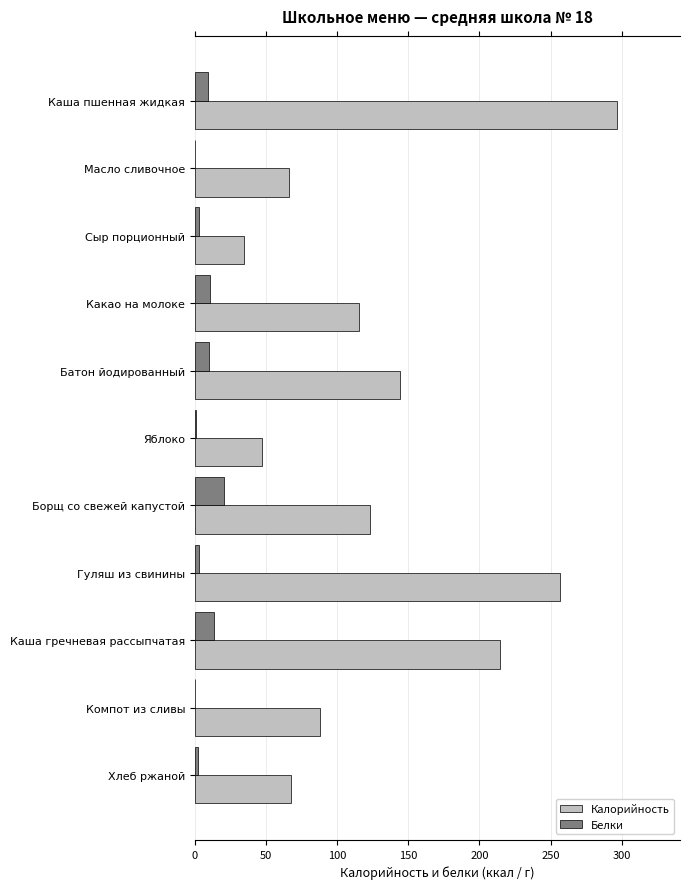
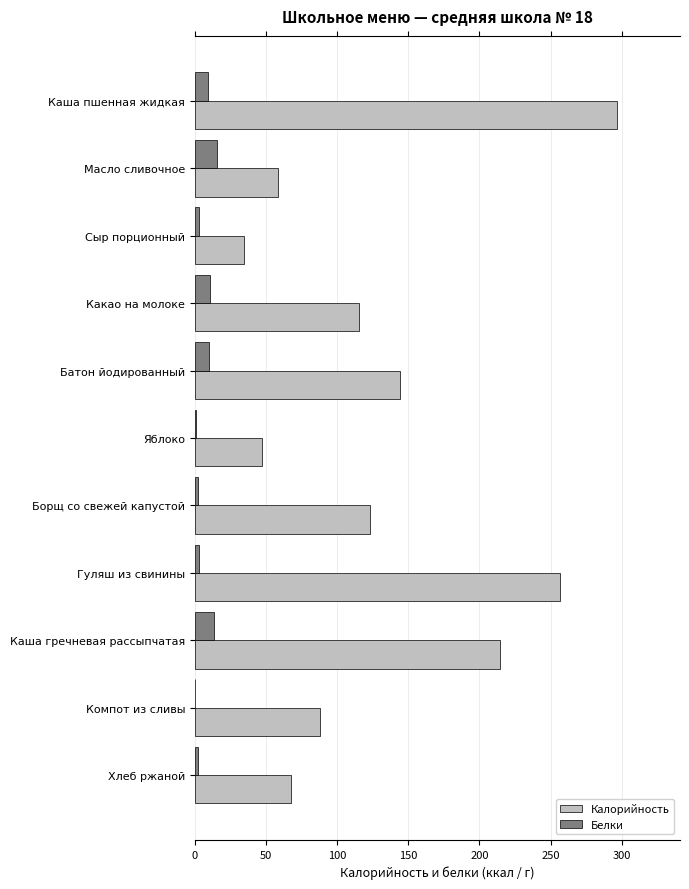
  {
    "Калорийность": {
      "Каша пшенная жидкая": 297,
-     "Масло сливочное": 66,
+     "Масло сливочное": 59,
      "Сыр порционный": 34,
      "Какао на молоке": 115,
      "Батон йодированный": 144,
      "Яблоко": 47,
      "Борщ со свежей капустой": 123,
      "Гуляш из свинины": 257,
      "Каша гречневая рассыпчатая": 215,
      "Компот из сливы": 88,
      "Хлеб ржаной": 68
    },
    "Белки": {
      "Каша пшенная жидкая": 9,
-     "Масло сливочное": 0,
+     "Масло сливочное": 15,
      "Сыр порционный": 3,
      "Какао на молоке": 11,
      "Батон йодированный": 10,
-     "Борщ со свежей капустой": 21,
+     "Борщ со свежей капустой": 2,
      "Гуляш из свинины": 3,
      "Каша гречневая рассыпчатая": 14,
      "Хлеб ржаной": 2
    }
  }
